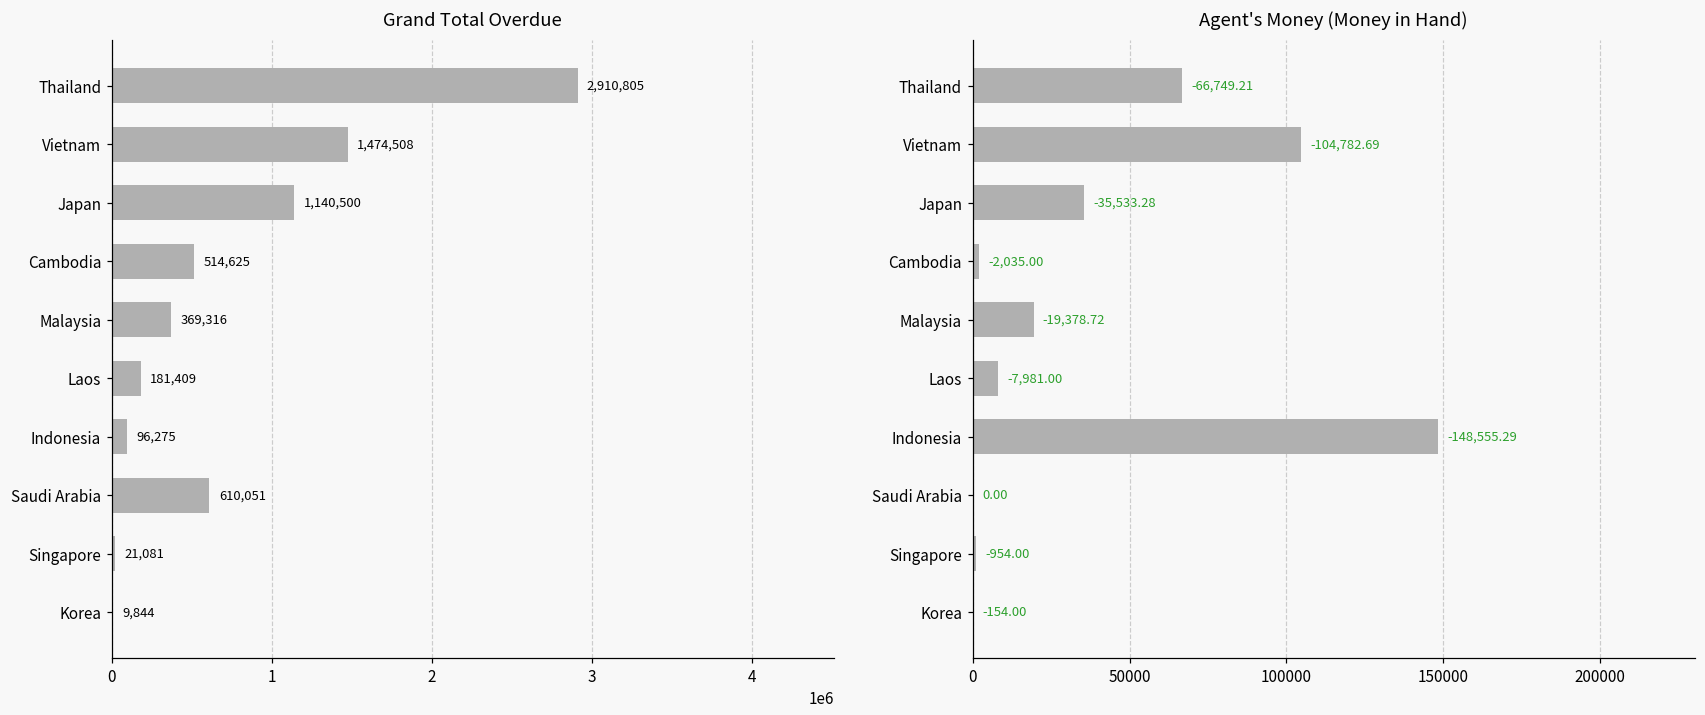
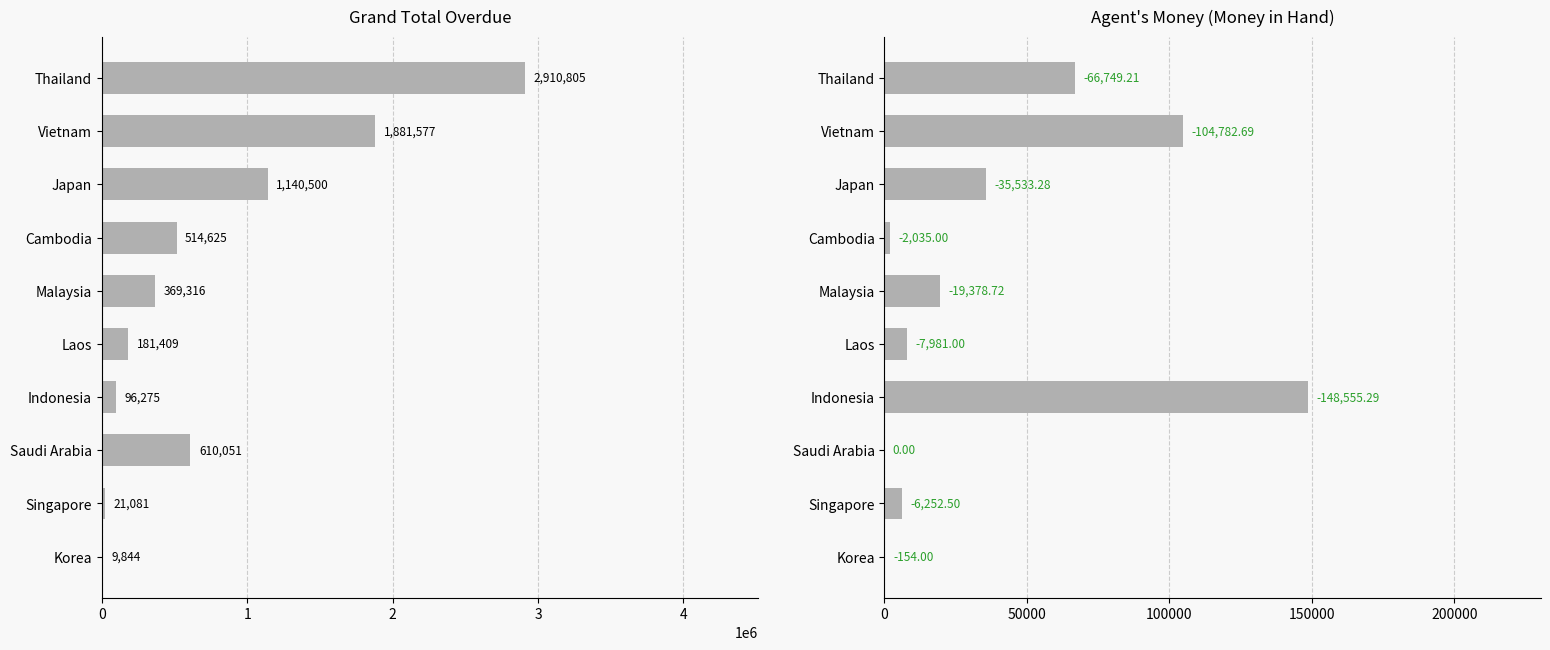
  {
    "Grand Total Overdue": {
      "Thailand": "2,910,805",
-     "Vietnam": "1,474,508",
+     "Vietnam": "1,881,577",
      "Japan": "1,140,500",
      "Cambodia": "514,625",
      "Malaysia": "369,316",
      "Laos": "181,409",
      "Indonesia": "96,275",
      "Saudi Arabia": "610,051",
      "Singapore": "21,081",
      "Korea": "9,844"
    },
    "Agent's Money (Money in Hand)": {
      "Saudi Arabia": "0.00",
-     "Singapore": "-954.00"
+     "Singapore": "-6,252.50"
    }
  }
